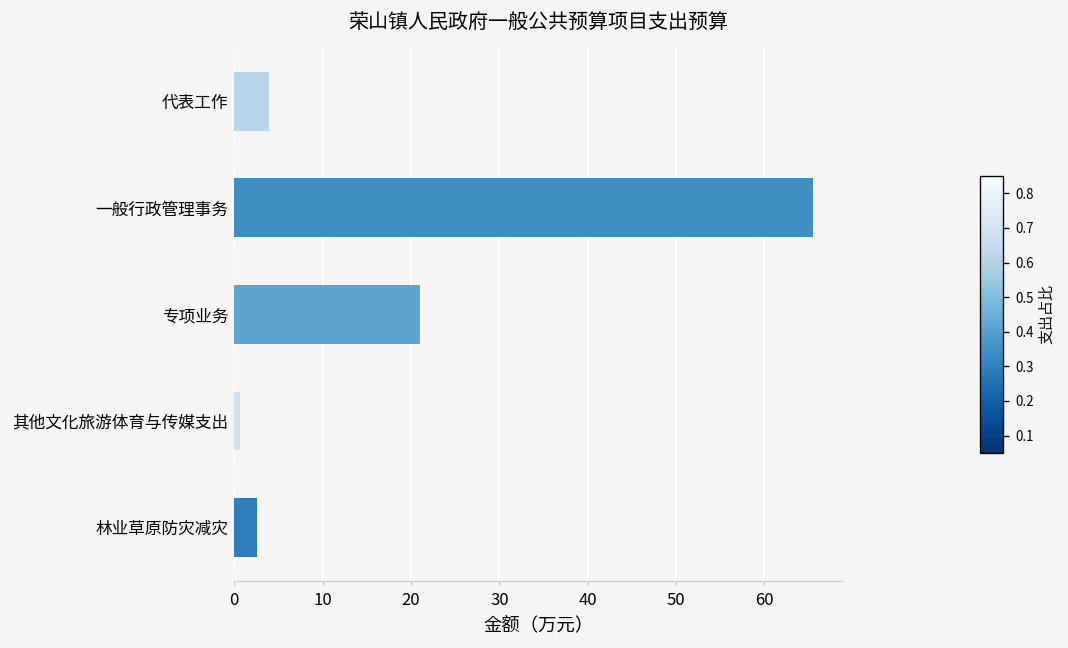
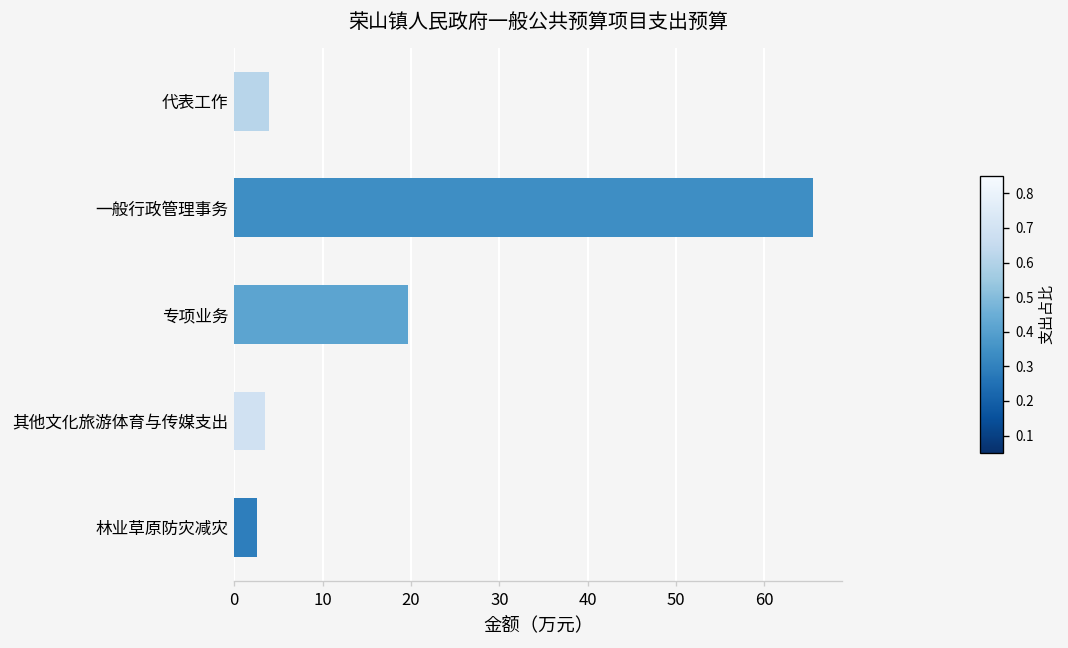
  {
    "代表工作": 4,
    "一般行政管理事务": 65,
-   "专项业务": 21,
-   "其他文化旅游体育与传媒支出": 1,
+   "专项业务": 20,
+   "其他文化旅游体育与传媒支出": 4,
    "林业草原防灾减灾": 3
  }
